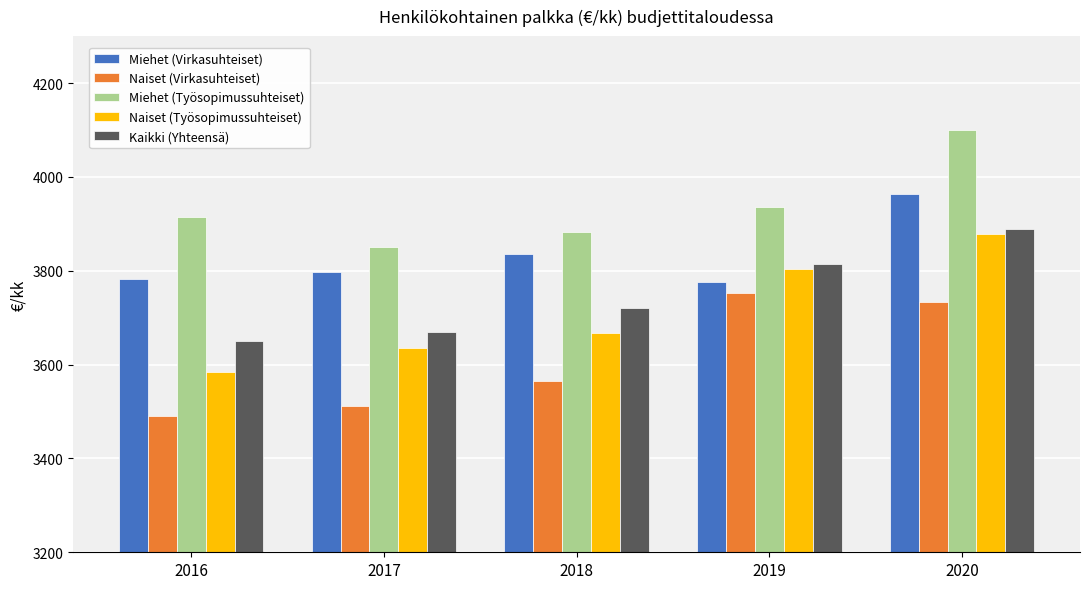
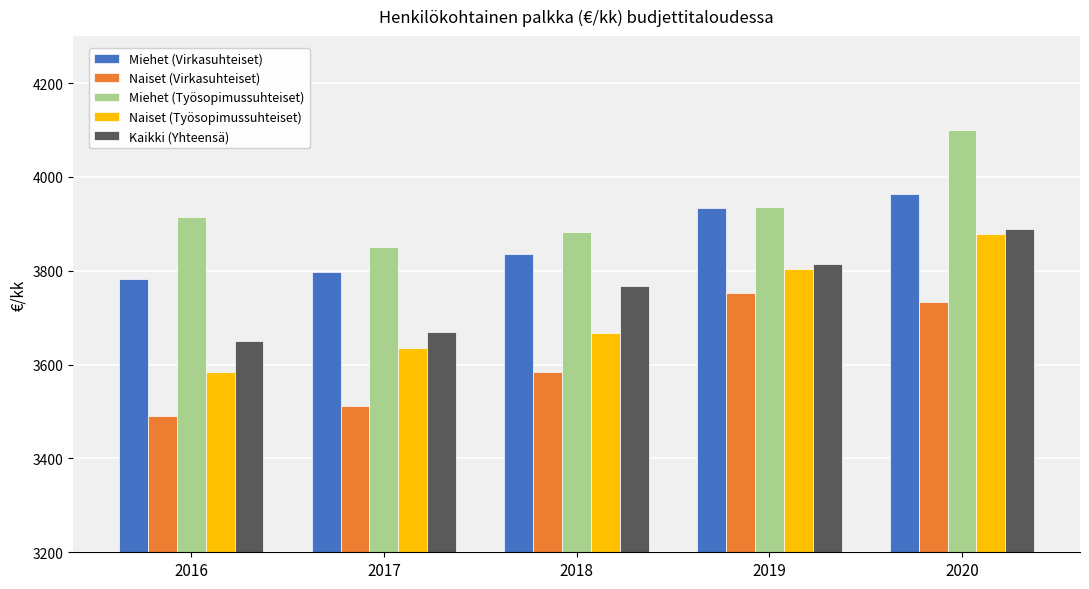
  {
    "Miehet (Virkasuhteiset)": {
      "2016": 3780,
      "2017": 3800,
      "2018": 3830,
-     "2019": 3780,
+     "2019": 3930,
      "2020": 3960
    },
    "Naiset (Virkasuhteiset)": {
      "2016": 3490,
      "2017": 3510,
-     "2018": 3570,
+     "2018": 3580,
      "2019": 3750,
      "2020": 3730
    },
    "Miehet (Työsopimussuhteiset)": {
      "2016": 3920,
      "2017": 3850,
      "2018": 3880,
      "2019": 3940,
      "2020": 4100
    },
    "Naiset (Työsopimussuhteiset)": {
      "2016": 3580,
      "2017": 3640,
      "2018": 3670,
      "2019": 3800,
      "2020": 3880
    },
    "Kaikki (Yhteensä)": {
      "2016": 3650,
      "2017": 3670,
-     "2018": 3720,
+     "2018": 3770,
      "2019": 3820,
      "2020": 3890
    }
  }
